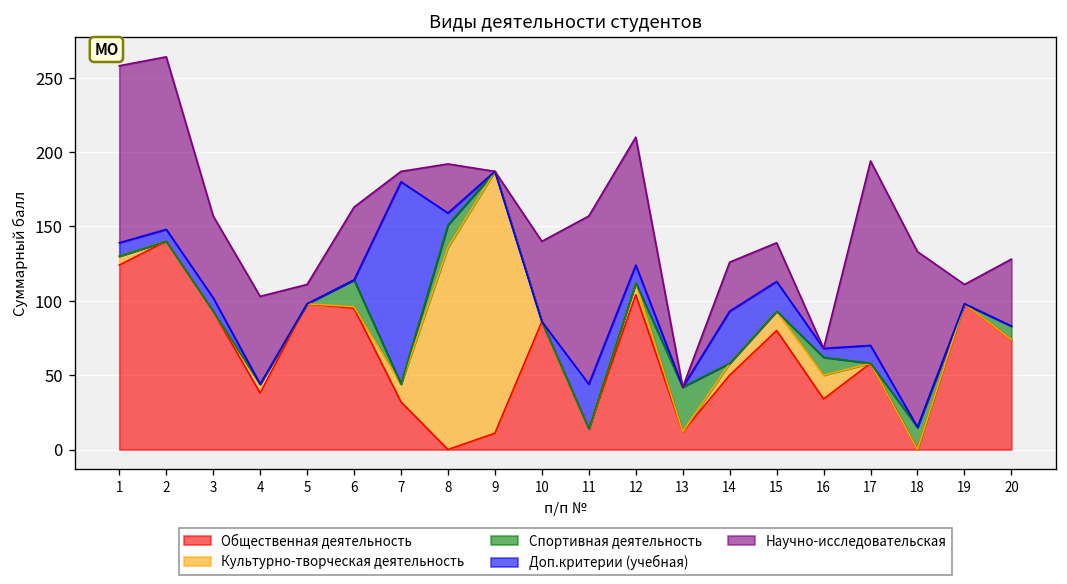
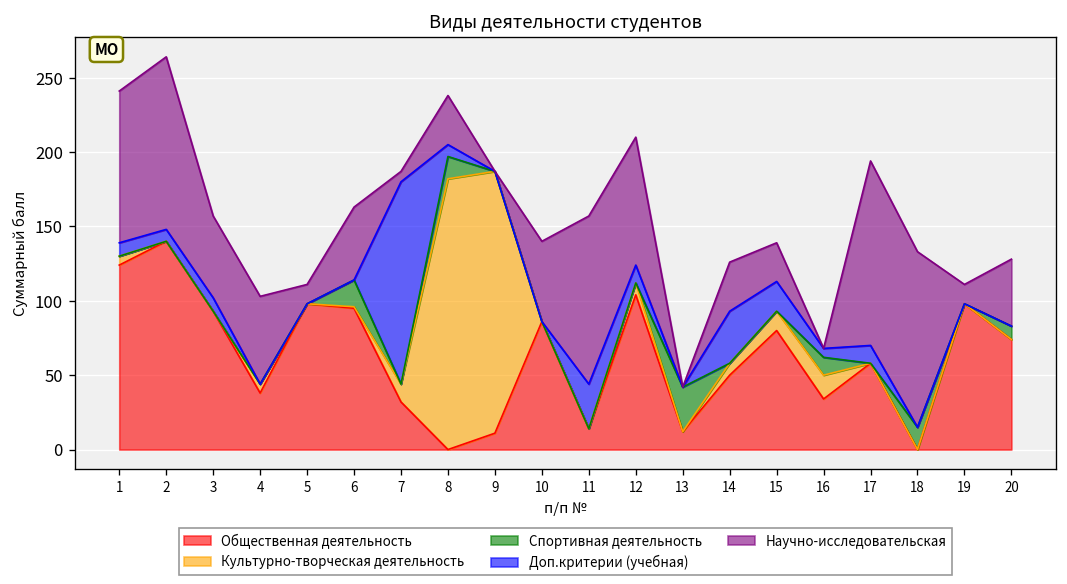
  {
    "Общественная деятельность": {
      "1": 124,
      "4": 38,
      "7": 32,
      "8": 0,
      "9": 11,
      "12": 104,
      "14": 50,
      "15": 80,
      "16": 34
    },
    "Культурно-творческая деятельность": {
-     "8": 136,
+     "8": 182,
      "16": 16
    },
    "Спортивная деятельность": {
      "8": 15,
      "16": 12
    },
    "Доп.критерии (учебная)": {
      "1": 9,
      "2": 8,
      "3": 9,
      "7": 136,
      "8": 8,
      "11": 30,
      "12": 12,
      "14": 35,
      "15": 20,
      "17": 12
    },
    "Научно-исследовательская": {
-     "1": 119,
+     "1": 102,
      "2": 116,
      "3": 55,
      "4": 59,
      "5": 13,
      "6": 49,
      "7": 7,
      "8": 33,
      "10": 54,
      "11": 113,
      "12": 86,
      "14": 33,
      "15": 26,
      "17": 124,
      "18": 118,
      "19": 13,
      "20": 45
    }
  }
